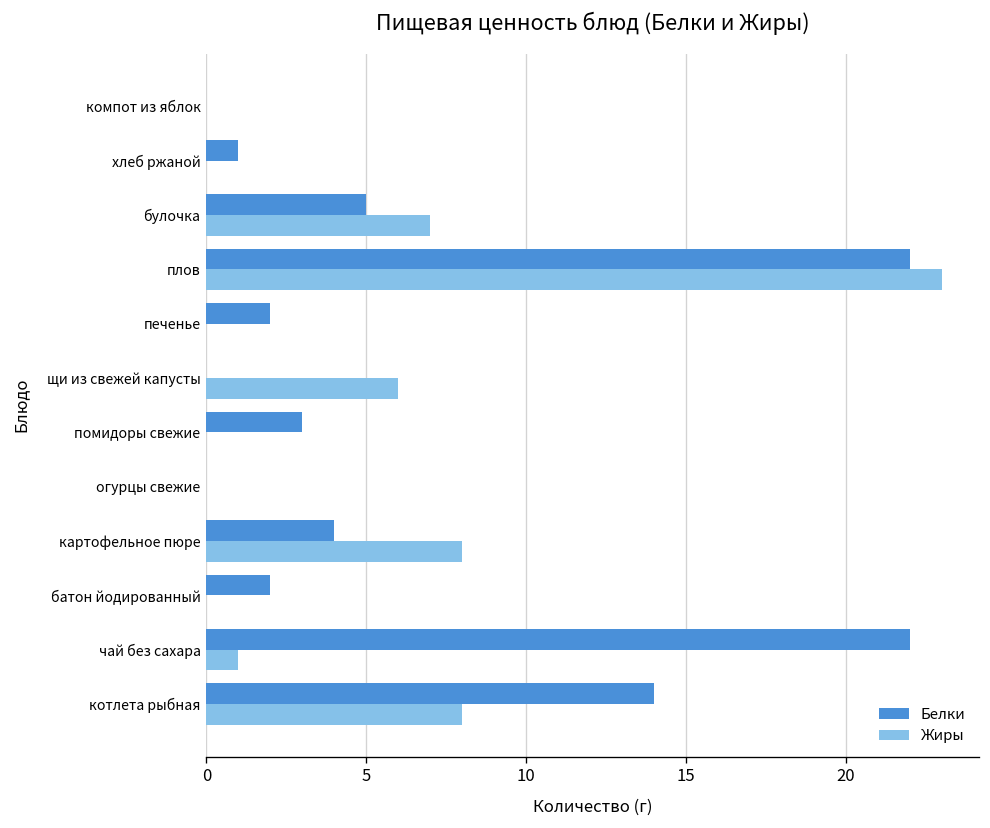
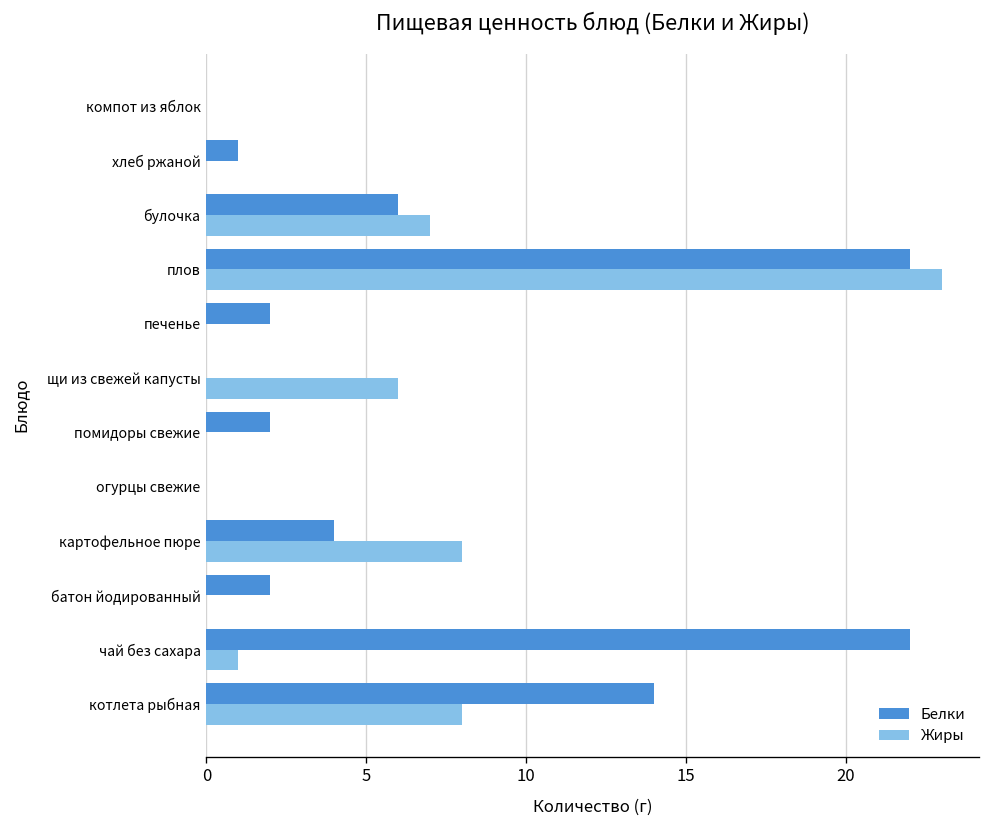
  {
    "Белки": {
      "компот из яблок": 0,
      "хлеб ржаной": 1,
-     "булочка": 5,
+     "булочка": 6,
      "плов": 22,
      "печенье": 2,
      "щи из свежей капусты": 0,
-     "помидоры свежие": 3,
+     "помидоры свежие": 2,
      "огурцы свежие": 0,
      "картофельное пюре": 4,
      "батон йодированный": 2,
      "чай без сахара": 22,
      "котлета рыбная": 14
    },
    "Жиры": {
      "компот из яблок": 0,
      "хлеб ржаной": 0,
      "булочка": 7,
      "плов": 23,
      "печенье": 0,
      "щи из свежей капусты": 6,
      "помидоры свежие": 0,
      "огурцы свежие": 0,
      "картофельное пюре": 8,
      "батон йодированный": 0,
      "чай без сахара": 1,
      "котлета рыбная": 8
    }
  }
